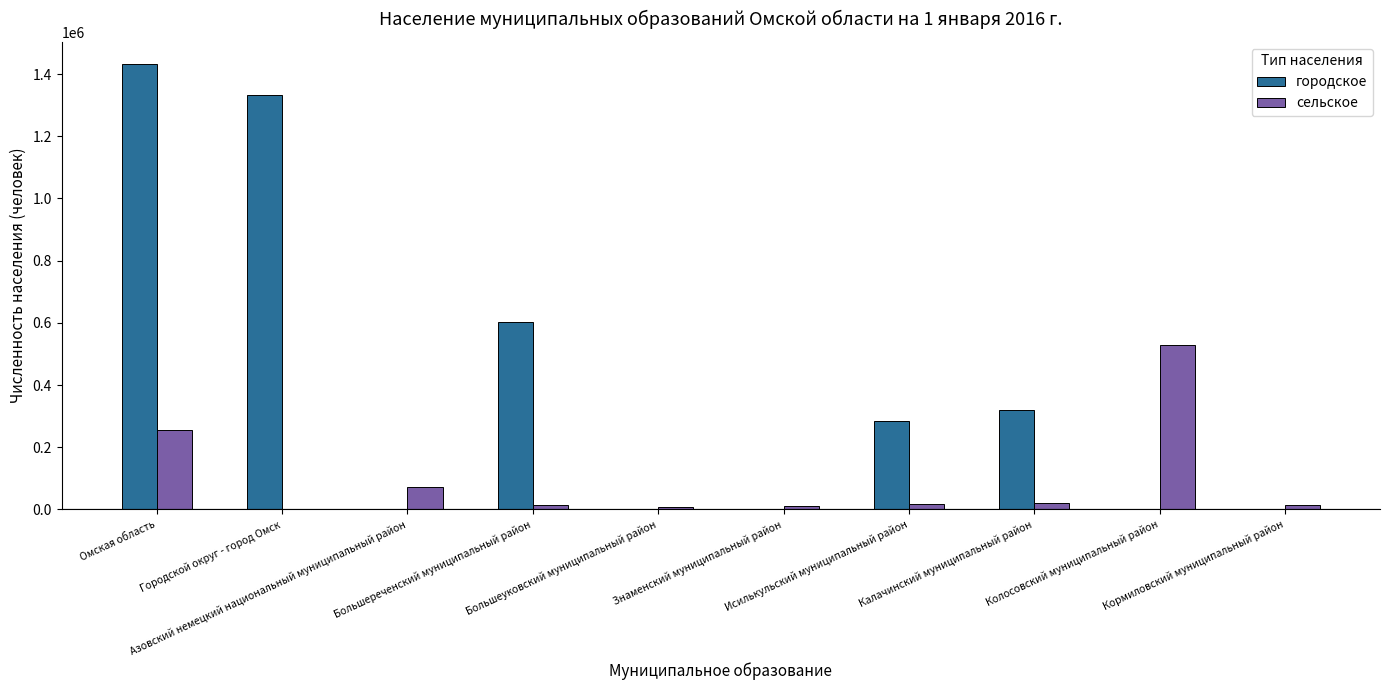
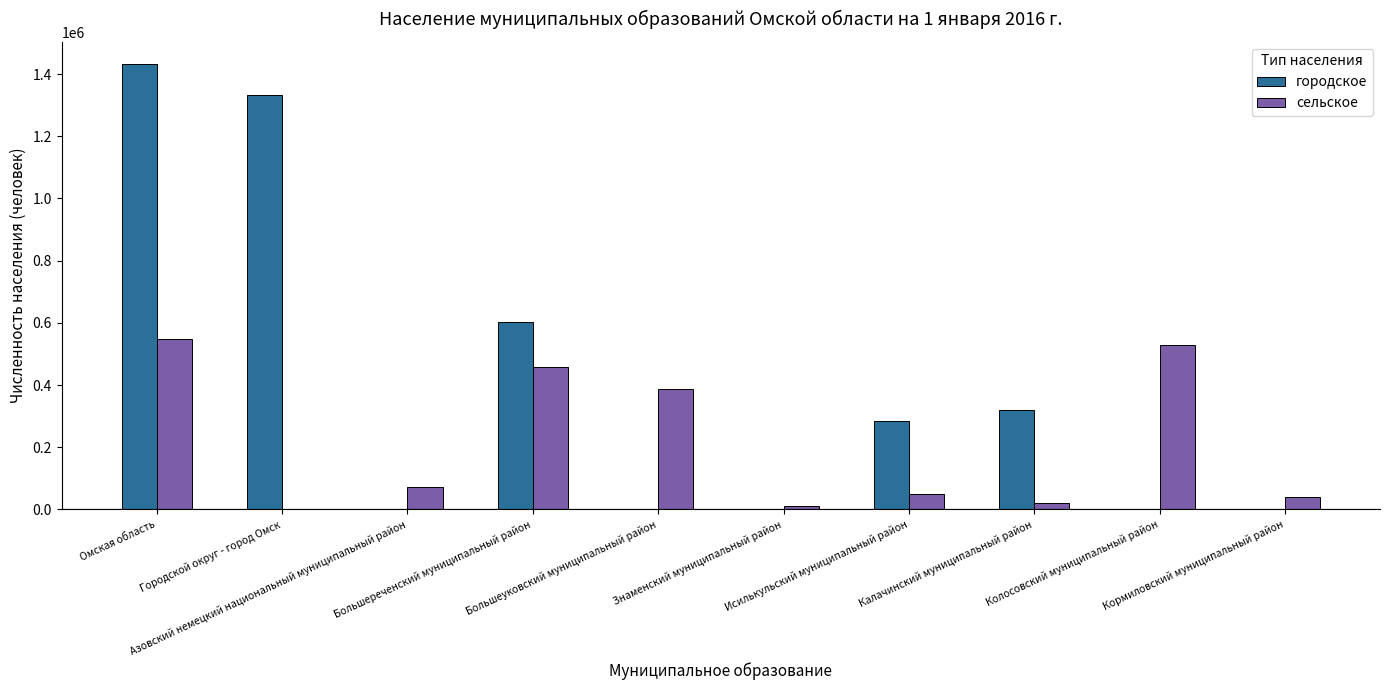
  {
    "городское": {
      "Омская область": 1430000,
      "Городской округ - город Омск": 1330000,
      "Азовский немецкий национальный муниципальный район": 0,
      "Большереченский муниципальный район": 600000,
      "Большеуковский муниципальный район": 0,
      "Знаменский муниципальный район": 0,
      "Исилькульский муниципальный район": 280000,
      "Калачинский муниципальный район": 320000,
      "Колосовский муниципальный район": 0,
      "Кормиловский муниципальный район": 0
    },
    "сельское": {
-     "Омская область": 260000,
+     "Омская область": 550000,
      "Городской округ - город Омск": 0,
      "Азовский немецкий национальный муниципальный район": 70000,
-     "Большереченский муниципальный район": 20000,
-     "Большеуковский муниципальный район": 10000,
+     "Большереченский муниципальный район": 460000,
+     "Большеуковский муниципальный район": 390000,
      "Знаменский муниципальный район": 10000,
-     "Исилькульский муниципальный район": 20000,
+     "Исилькульский муниципальный район": 50000,
      "Калачинский муниципальный район": 20000,
      "Колосовский муниципальный район": 530000,
-     "Кормиловский муниципальный район": 10000
+     "Кормиловский муниципальный район": 40000
    }
  }
